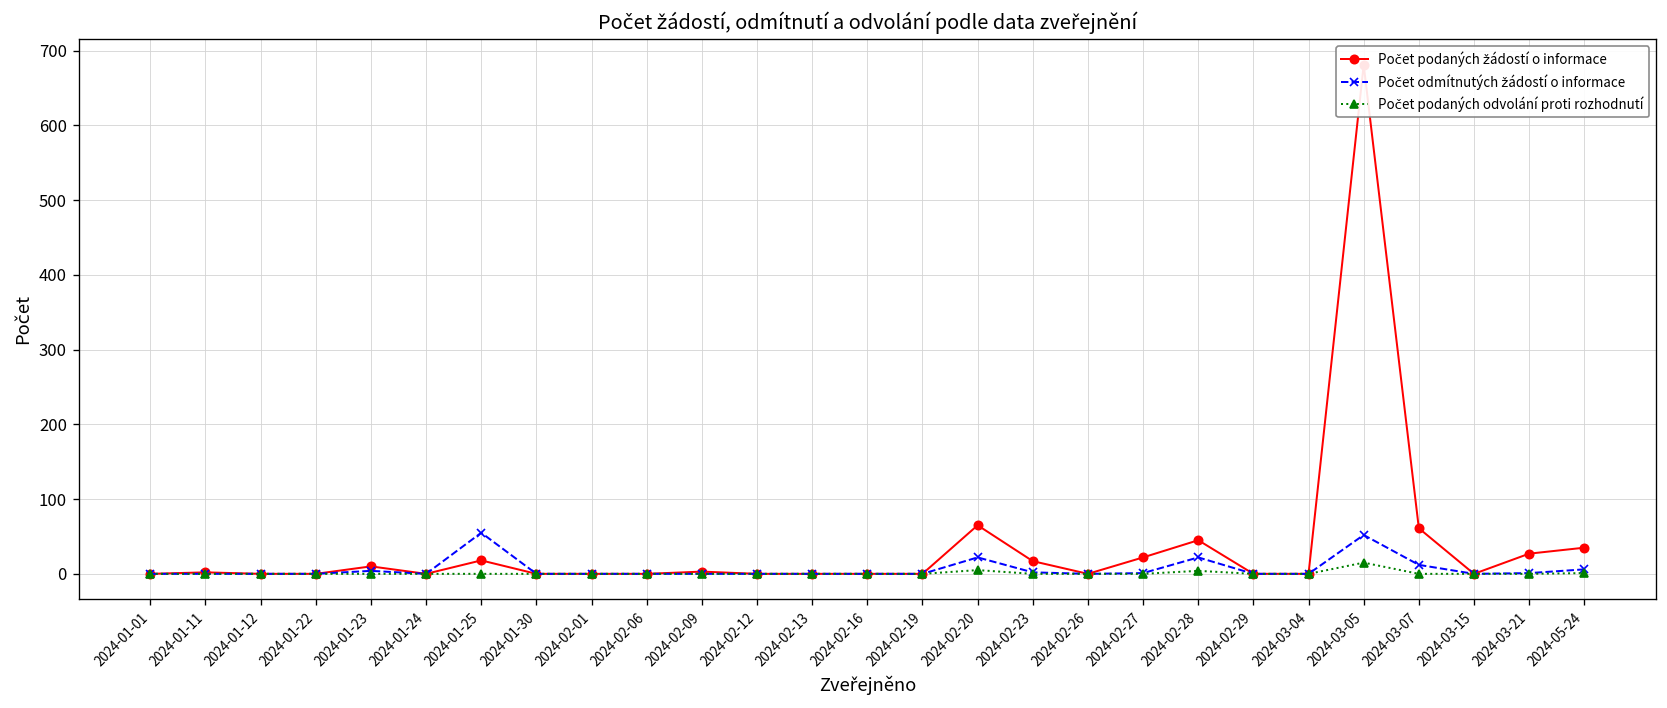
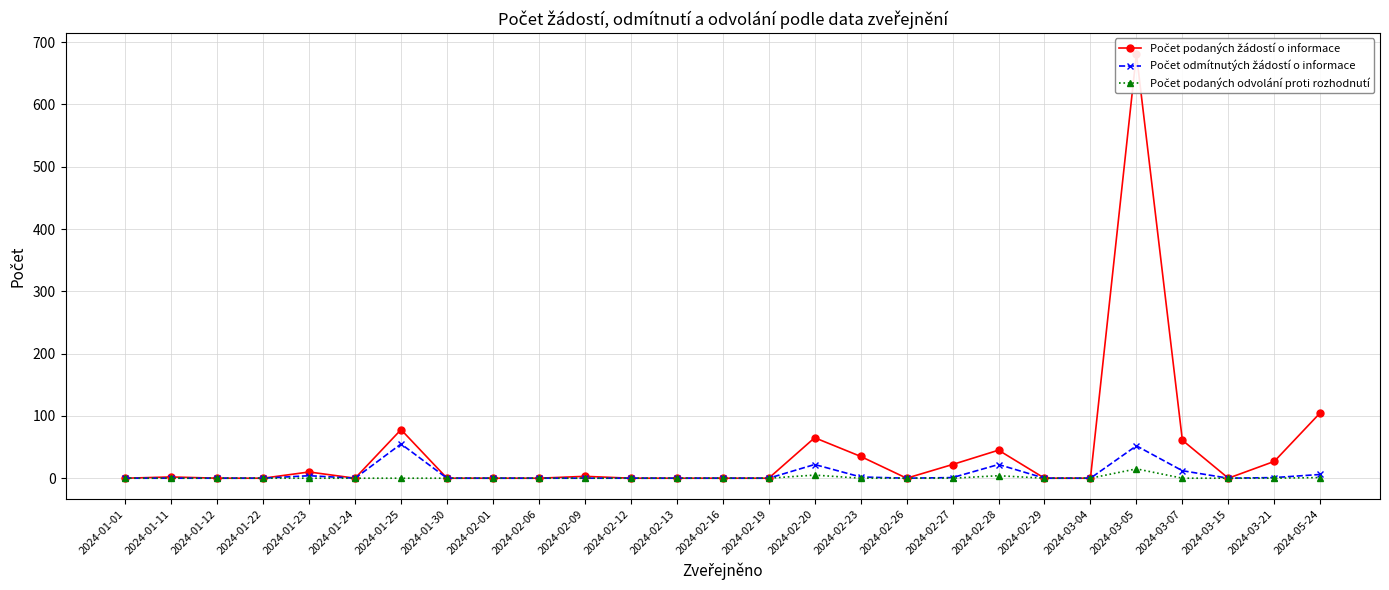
  {
    "Počet podaných žádostí o informace": {
      "2024-01-23": 10,
-     "2024-01-25": 20,
+     "2024-01-25": 80,
      "2024-02-20": 70,
-     "2024-02-23": 20,
+     "2024-02-23": 40,
      "2024-02-27": 20,
      "2024-02-28": 50,
      "2024-03-07": 60,
      "2024-03-21": 30,
-     "2024-05-24": 40
+     "2024-05-24": 110
    },
    "Počet odmítnutých žádostí o informace": {
      "2024-01-25": 60,
      "2024-02-20": 20,
      "2024-02-28": 20,
      "2024-03-05": 50,
      "2024-03-07": 10,
      "2024-05-24": 10
    },
    "Počet podaných odvolání proti rozhodnutí": {
      "2024-01-25": 0,
      "2024-02-20": 10,
      "2024-02-28": 0,
      "2024-03-05": 20,
      "2024-03-07": 0,
      "2024-05-24": 0
    }
  }
